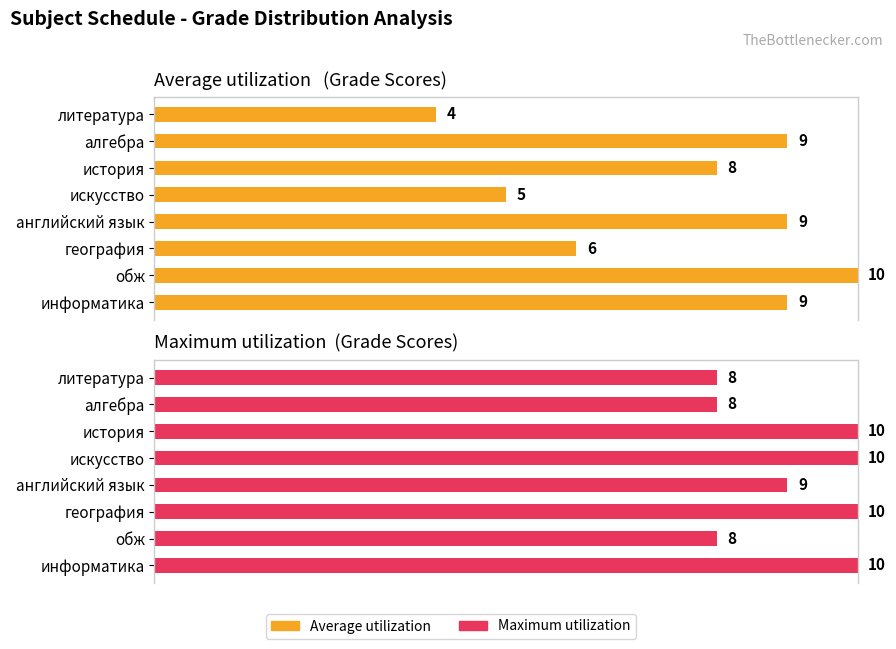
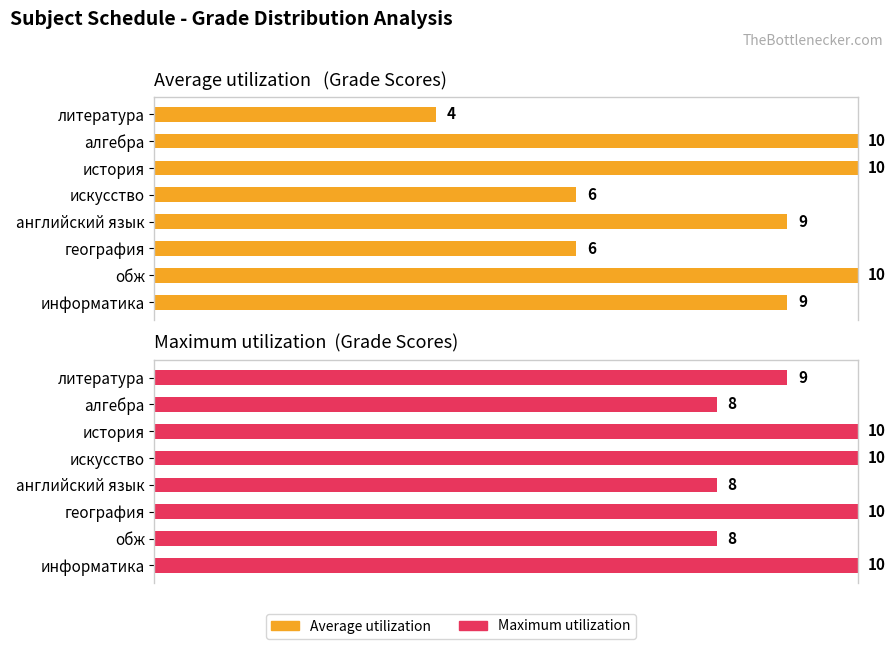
  {
    "Average utilization (Grade Scores)": {
      "литература": 4,
-     "алгебра": 9,
-     "история": 8,
-     "искусство": 5,
+     "алгебра": 10,
+     "история": 10,
+     "искусство": 6,
      "английский язык": 9,
      "география": 6,
      "обж": 10,
      "информатика": 9
    },
    "Maximum utilization (Grade Scores)": {
-     "литература": 8,
+     "литература": 9,
      "алгебра": 8,
      "история": 10,
      "искусство": 10,
-     "английский язык": 9,
+     "английский язык": 8,
      "география": 10,
      "обж": 8,
      "информатика": 10
    }
  }
